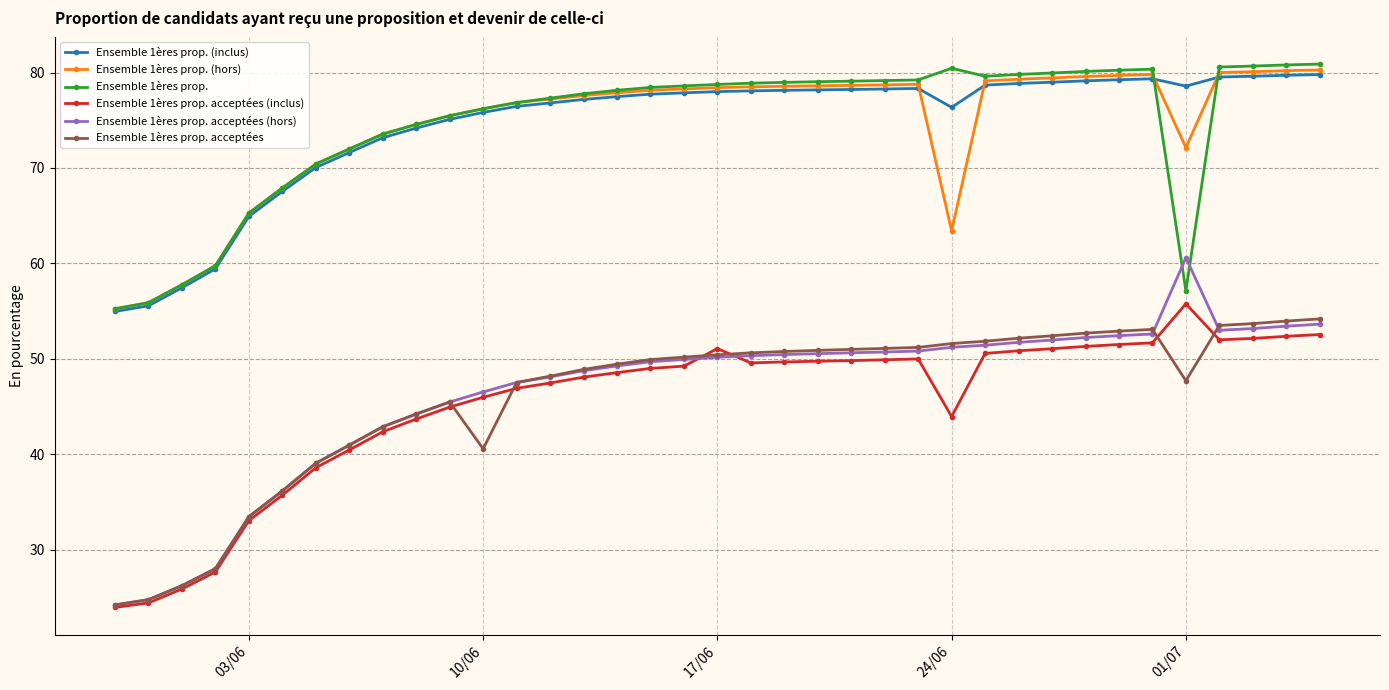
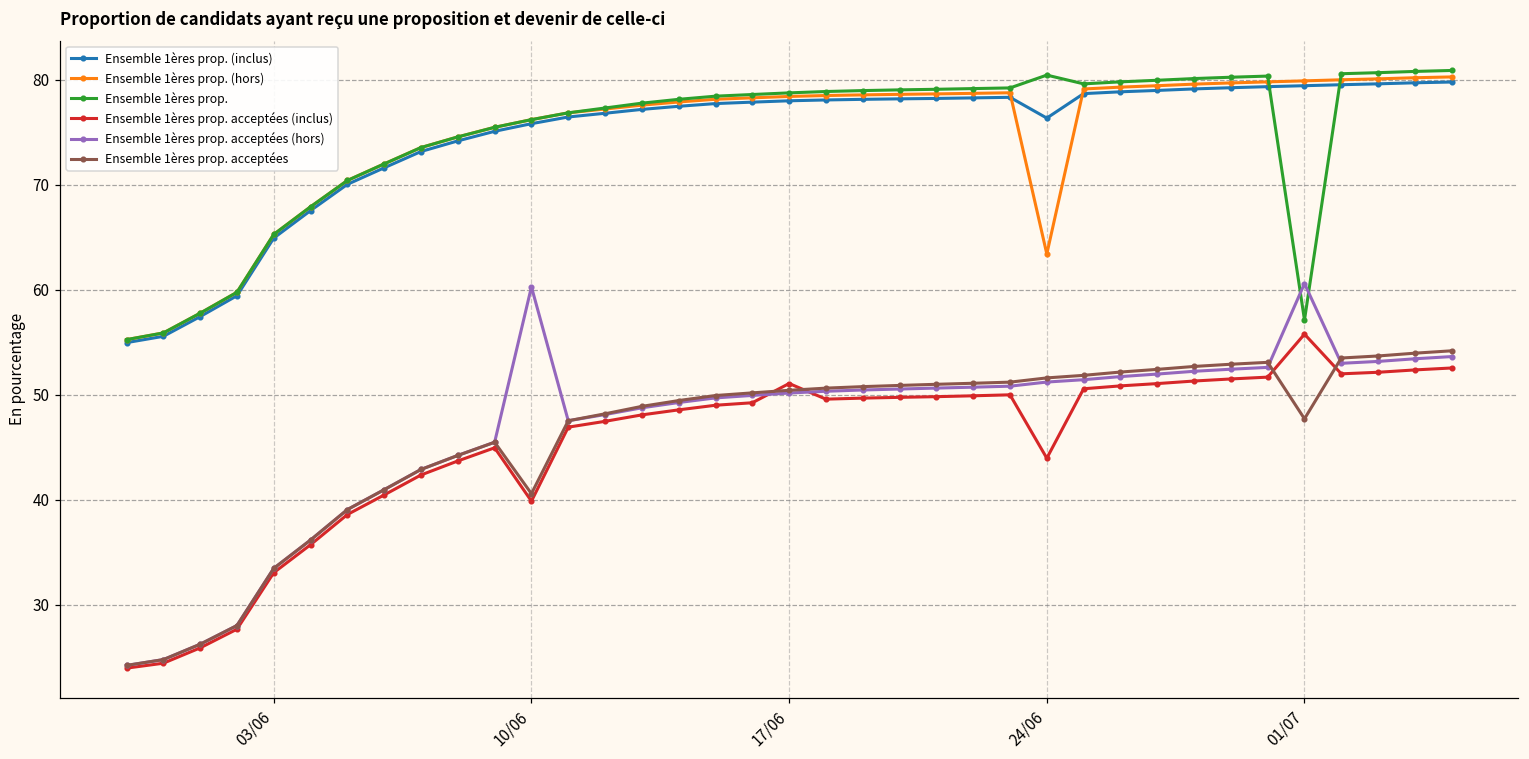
  {
    "Ensemble 1ères prop. (inclus)": {
      "03/06": 65,
      "10/06": 76,
      "17/06": 78,
      "24/06": 76,
-     "01/07": 78.6
+     "01/07": 79.4
    },
    "Ensemble 1ères prop. (hors)": {
      "17/06": 78,
      "24/06": 63,
-     "01/07": 72
+     "01/07": 80
    },
    "Ensemble 1ères prop.": {
      "17/06": 79,
      "24/06": 80,
      "01/07": 57
    },
    "Ensemble 1ères prop. acceptées (inclus)": {
      "03/06": 33,
-     "10/06": 46,
+     "10/06": 40,
      "17/06": 51,
      "24/06": 44,
      "01/07": 56
    },
    "Ensemble 1ères prop. acceptées (hors)": {
-     "10/06": 47,
+     "10/06": 60,
      "24/06": 51,
      "01/07": 61
    },
    "Ensemble 1ères prop. acceptées": {
      "10/06": 41,
      "24/06": 52,
      "01/07": 48
    }
  }
